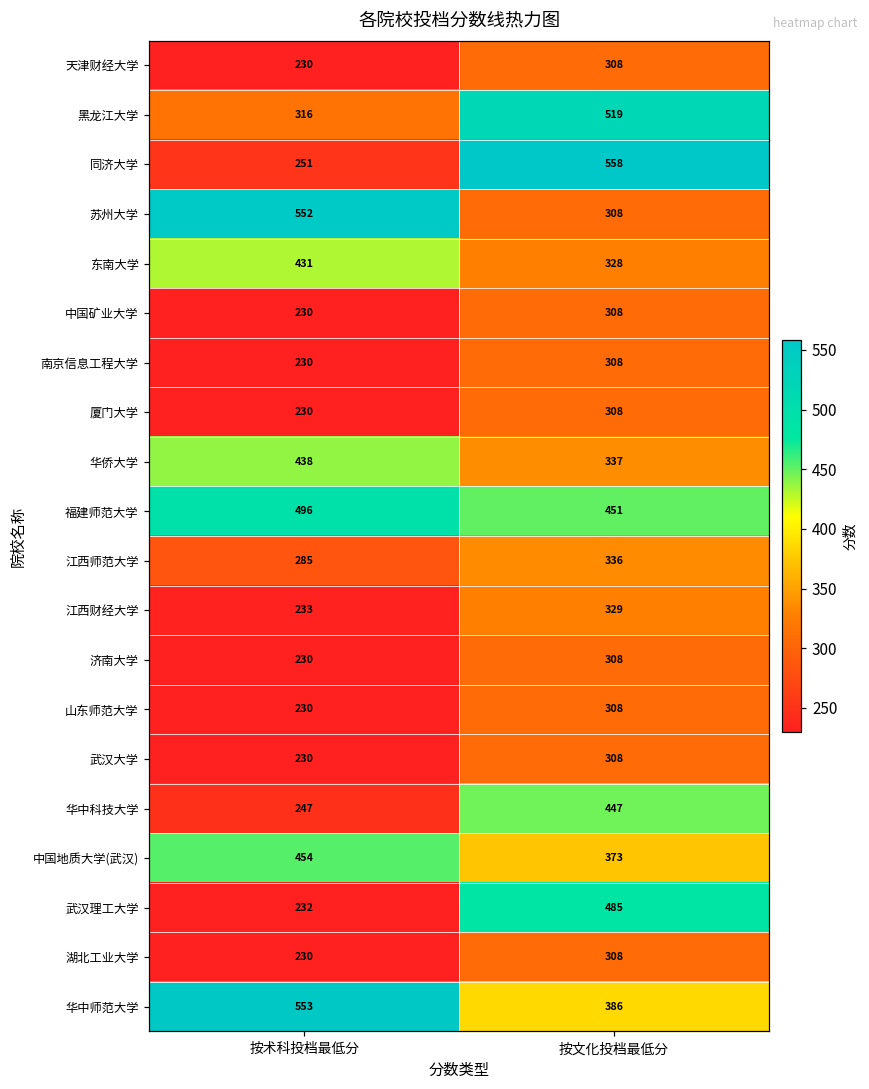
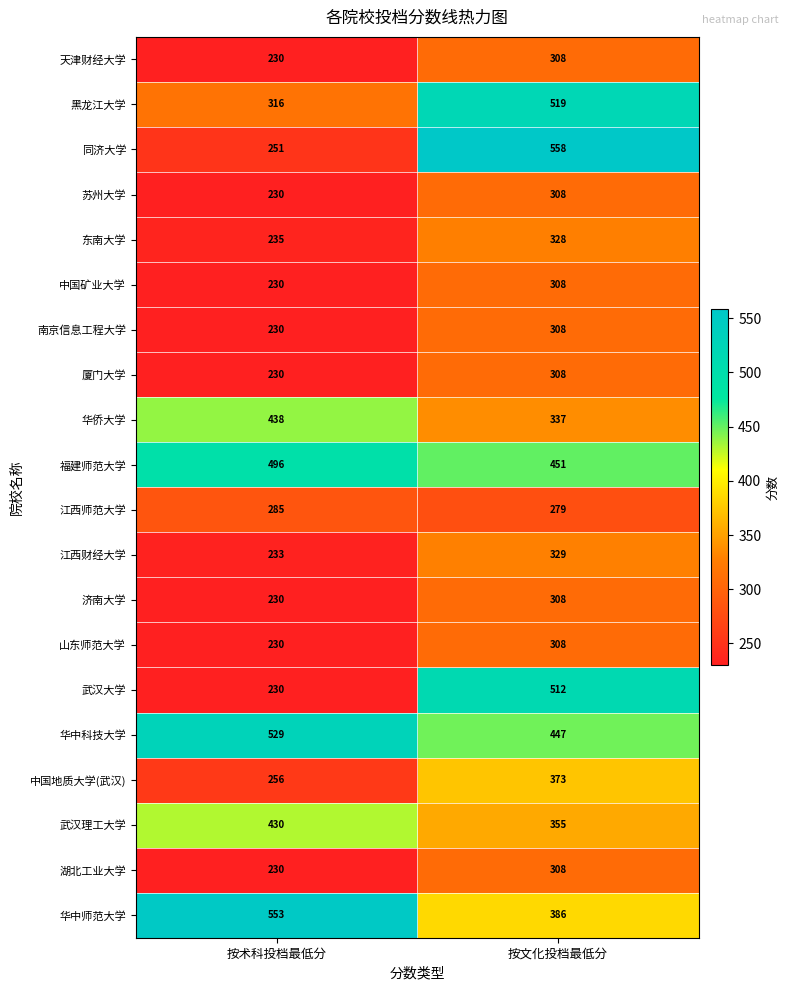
  {
    "天津财经大学": {
      "按术科投档最低分": 230,
      "按文化投档最低分": 308
    },
    "黑龙江大学": {
      "按术科投档最低分": 316,
      "按文化投档最低分": 519
    },
    "同济大学": {
      "按术科投档最低分": 251,
      "按文化投档最低分": 558
    },
    "苏州大学": {
-     "按术科投档最低分": 552,
+     "按术科投档最低分": 230,
      "按文化投档最低分": 308
    },
    "东南大学": {
-     "按术科投档最低分": 431,
+     "按术科投档最低分": 235,
      "按文化投档最低分": 328
    },
    "中国矿业大学": {
      "按术科投档最低分": 230,
      "按文化投档最低分": 308
    },
    "南京信息工程大学": {
      "按术科投档最低分": 230,
      "按文化投档最低分": 308
    },
    "厦门大学": {
      "按术科投档最低分": 230,
      "按文化投档最低分": 308
    },
    "华侨大学": {
      "按术科投档最低分": 438,
      "按文化投档最低分": 337
    },
    "福建师范大学": {
      "按术科投档最低分": 496,
      "按文化投档最低分": 451
    },
    "江西师范大学": {
      "按术科投档最低分": 285,
-     "按文化投档最低分": 336
+     "按文化投档最低分": 279
    },
    "江西财经大学": {
      "按术科投档最低分": 233,
      "按文化投档最低分": 329
    },
    "济南大学": {
      "按术科投档最低分": 230,
      "按文化投档最低分": 308
    },
    "山东师范大学": {
      "按术科投档最低分": 230,
      "按文化投档最低分": 308
    },
    "武汉大学": {
      "按术科投档最低分": 230,
-     "按文化投档最低分": 308
+     "按文化投档最低分": 512
    },
    "华中科技大学": {
-     "按术科投档最低分": 247,
+     "按术科投档最低分": 529,
      "按文化投档最低分": 447
    },
    "中国地质大学(武汉)": {
-     "按术科投档最低分": 454,
+     "按术科投档最低分": 256,
      "按文化投档最低分": 373
    },
    "武汉理工大学": {
-     "按术科投档最低分": 232,
-     "按文化投档最低分": 485
+     "按术科投档最低分": 430,
+     "按文化投档最低分": 355
    },
    "湖北工业大学": {
      "按术科投档最低分": 230,
      "按文化投档最低分": 308
    },
    "华中师范大学": {
      "按术科投档最低分": 553,
      "按文化投档最低分": 386
    }
  }
